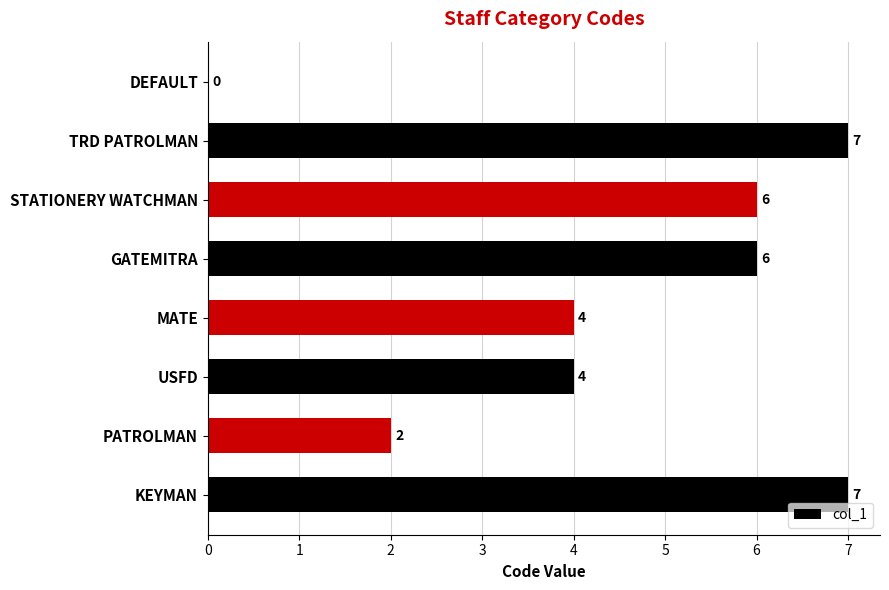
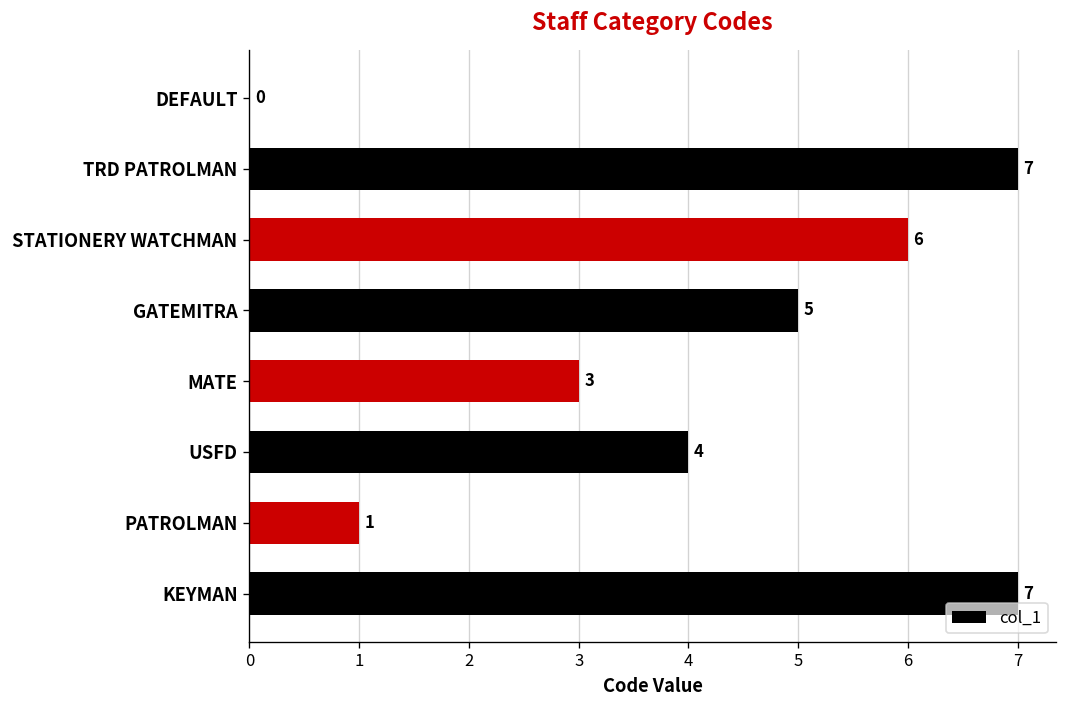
  {
    "DEFAULT": 0,
    "TRD PATROLMAN": 7,
    "STATIONERY WATCHMAN": 6,
-   "GATEMITRA": 6,
-   "MATE": 4,
+   "GATEMITRA": 5,
+   "MATE": 3,
    "USFD": 4,
-   "PATROLMAN": 2,
+   "PATROLMAN": 1,
    "KEYMAN": 7
  }
